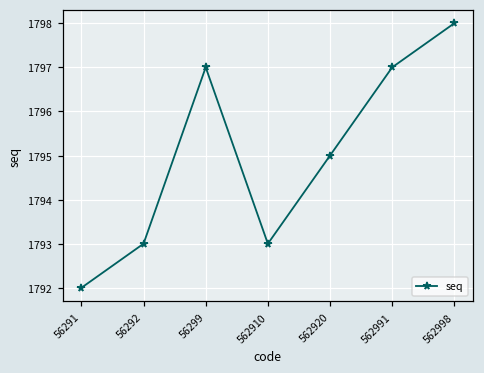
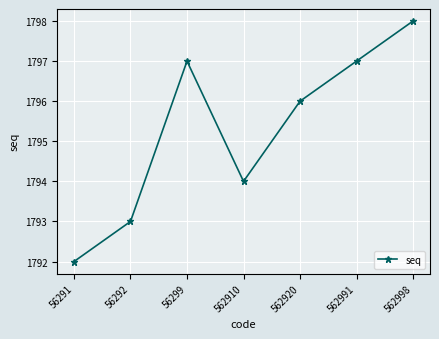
  {
    "56291": 1792,
    "56292": 1793,
    "56299": 1797,
-   "562910": 1793,
-   "562920": 1795,
+   "562910": 1794,
+   "562920": 1796,
    "562991": 1797,
    "562998": 1798
  }
